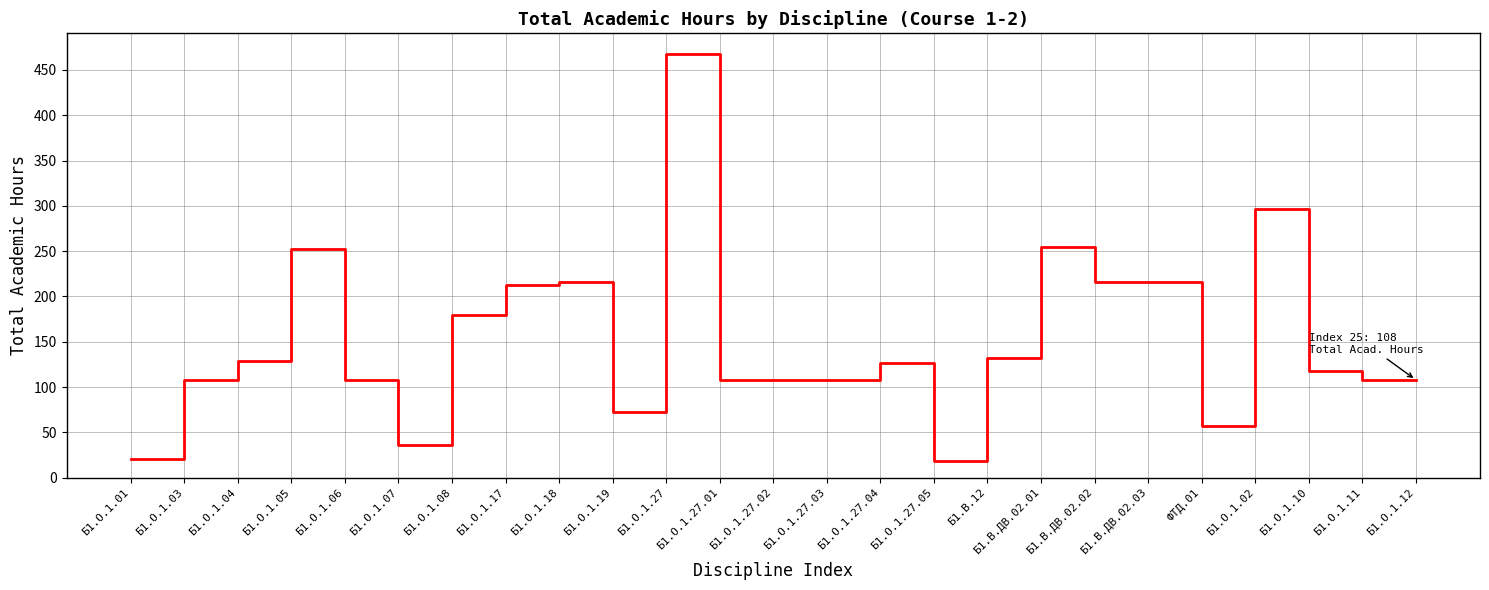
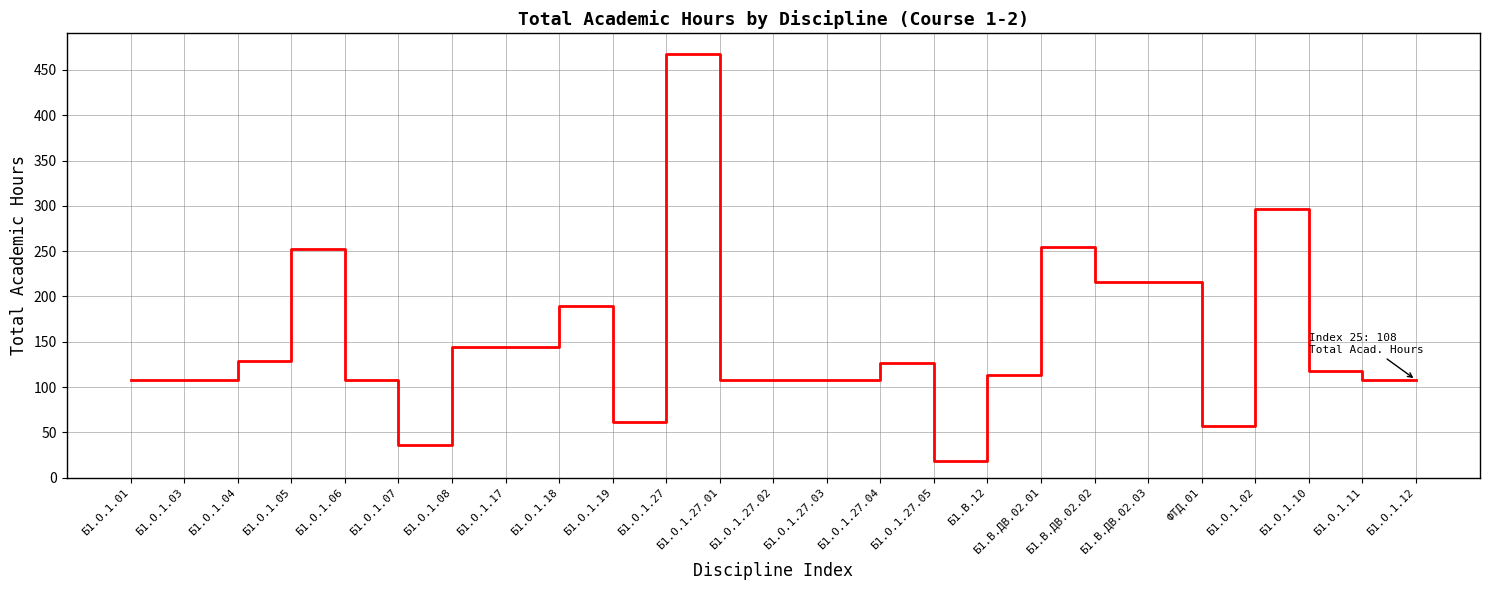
  {
-   "Б1.О.1.01": 20,
+   "Б1.О.1.01": 110,
    "Б1.О.1.03": 110,
    "Б1.О.1.04": 130,
    "Б1.О.1.05": 250,
    "Б1.О.1.06": 110,
    "Б1.О.1.07": 40,
-   "Б1.О.1.08": 180,
-   "Б1.О.1.17": 210,
-   "Б1.О.1.18": 220,
-   "Б1.О.1.19": 70,
+   "Б1.О.1.08": 140,
+   "Б1.О.1.17": 140,
+   "Б1.О.1.18": 190,
+   "Б1.О.1.19": 60,
    "Б1.О.1.27": 470,
    "Б1.О.1.27.01": 110,
    "Б1.О.1.27.02": 110,
    "Б1.О.1.27.03": 110,
    "Б1.О.1.27.04": 130,
    "Б1.О.1.27.05": 20,
-   "Б1.В.12": 130,
+   "Б1.В.12": 110,
    "Б1.В.ДВ.02.01": 260,
    "Б1.В.ДВ.02.02": 220,
    "Б1.В.ДВ.02.03": 220,
    "ФТД.01": 60,
    "Б1.О.1.02": 300,
    "Б1.О.1.12": 110
  }
